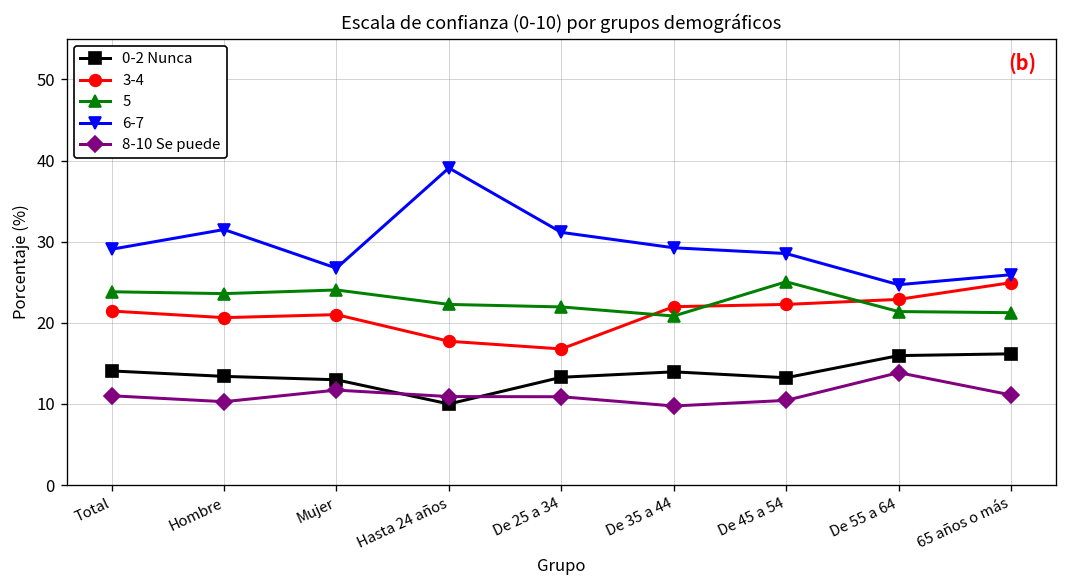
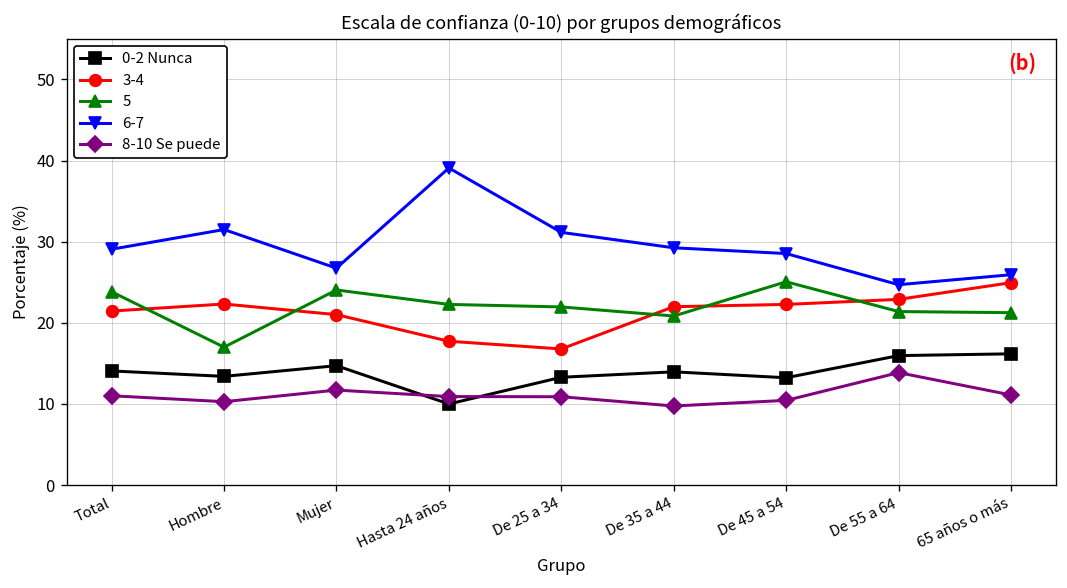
  {
    "0-2 Nunca": {
      "Total": 14,
      "Hombre": 13,
-     "Mujer": 13,
+     "Mujer": 15,
      "Hasta 24 años": 10,
      "De 25 a 34": 13,
      "De 35 a 44": 14,
      "De 45 a 54": 13,
      "De 55 a 64": 16,
      "65 años o más": 16
    },
    "3-4": {
      "Total": 21,
-     "Hombre": 21,
+     "Hombre": 22,
      "Mujer": 21,
      "Hasta 24 años": 18,
      "De 25 a 34": 17,
      "De 35 a 44": 22,
      "De 45 a 54": 22,
      "De 55 a 64": 23,
      "65 años o más": 25
    },
    "5": {
      "Total": 24,
-     "Hombre": 24,
+     "Hombre": 17,
      "Mujer": 24,
      "Hasta 24 años": 22,
      "De 25 a 34": 22,
      "De 35 a 44": 21,
      "De 45 a 54": 25,
      "De 55 a 64": 21,
      "65 años o más": 21
    },
    "6-7": {
      "Total": 29,
      "Hombre": 32,
      "Mujer": 27,
      "Hasta 24 años": 39,
      "De 25 a 34": 31,
      "De 35 a 44": 29,
      "De 45 a 54": 29,
      "De 55 a 64": 25,
      "65 años o más": 26
    },
    "8-10 Se puede": {
      "Total": 11,
      "Hombre": 10,
      "Mujer": 12,
      "Hasta 24 años": 11,
      "De 25 a 34": 11,
      "De 35 a 44": 10,
      "De 45 a 54": 10,
      "De 55 a 64": 14,
      "65 años o más": 11
    }
  }
